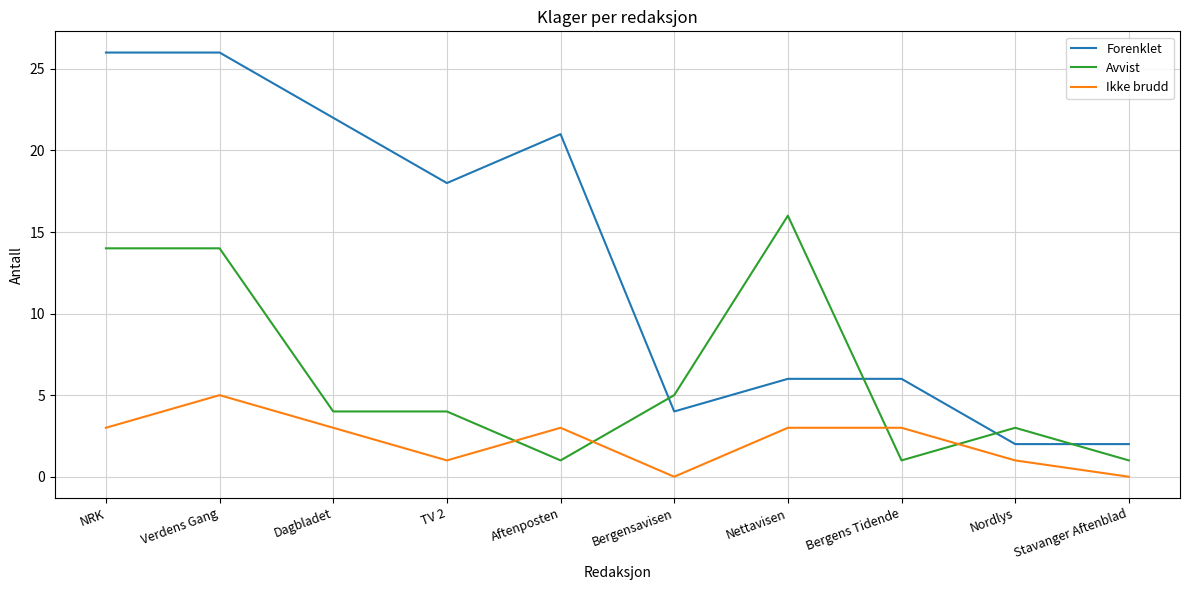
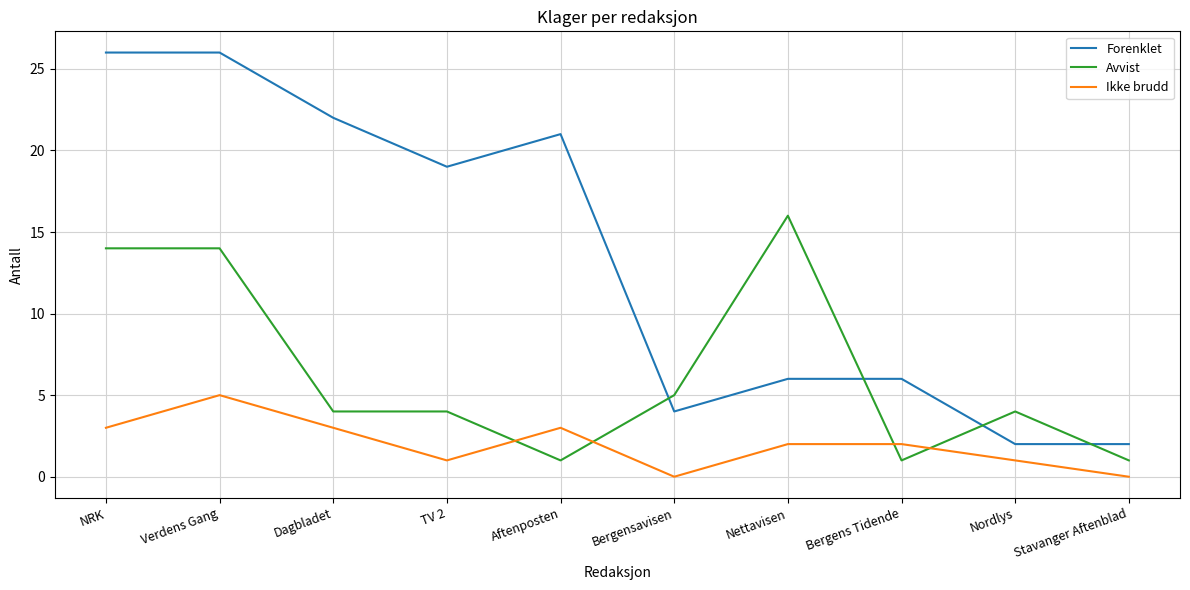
  {
    "Forenklet": {
      "NRK": 26,
      "Verdens Gang": 26,
      "Dagbladet": 22,
-     "TV 2": 18,
+     "TV 2": 19,
      "Aftenposten": 21,
      "Bergensavisen": 4,
      "Nettavisen": 6,
      "Bergens Tidende": 6,
      "Nordlys": 2,
      "Stavanger Aftenblad": 2
    },
    "Avvist": {
      "NRK": 14,
      "Verdens Gang": 14,
      "Dagbladet": 4,
      "TV 2": 4,
      "Aftenposten": 1,
      "Bergensavisen": 5,
      "Nettavisen": 16,
      "Bergens Tidende": 1,
-     "Nordlys": 3,
+     "Nordlys": 4,
      "Stavanger Aftenblad": 1
    },
    "Ikke brudd": {
      "NRK": 3,
      "Verdens Gang": 5,
      "Dagbladet": 3,
      "TV 2": 1,
      "Aftenposten": 3,
      "Bergensavisen": 0,
-     "Nettavisen": 3,
-     "Bergens Tidende": 3,
+     "Nettavisen": 2,
+     "Bergens Tidende": 2,
      "Nordlys": 1,
      "Stavanger Aftenblad": 0
    }
  }
